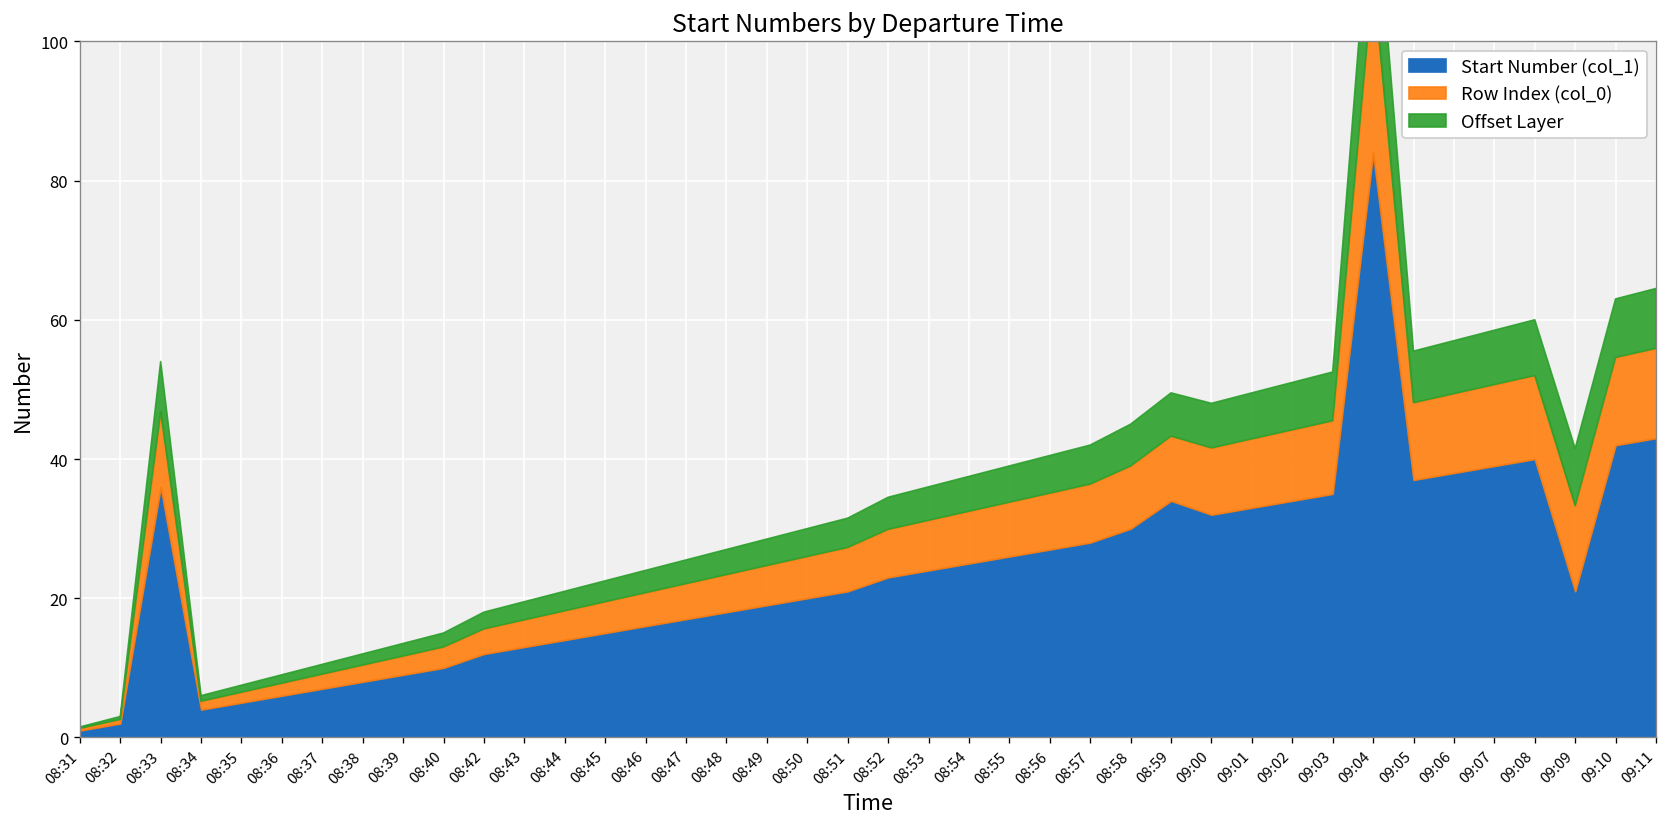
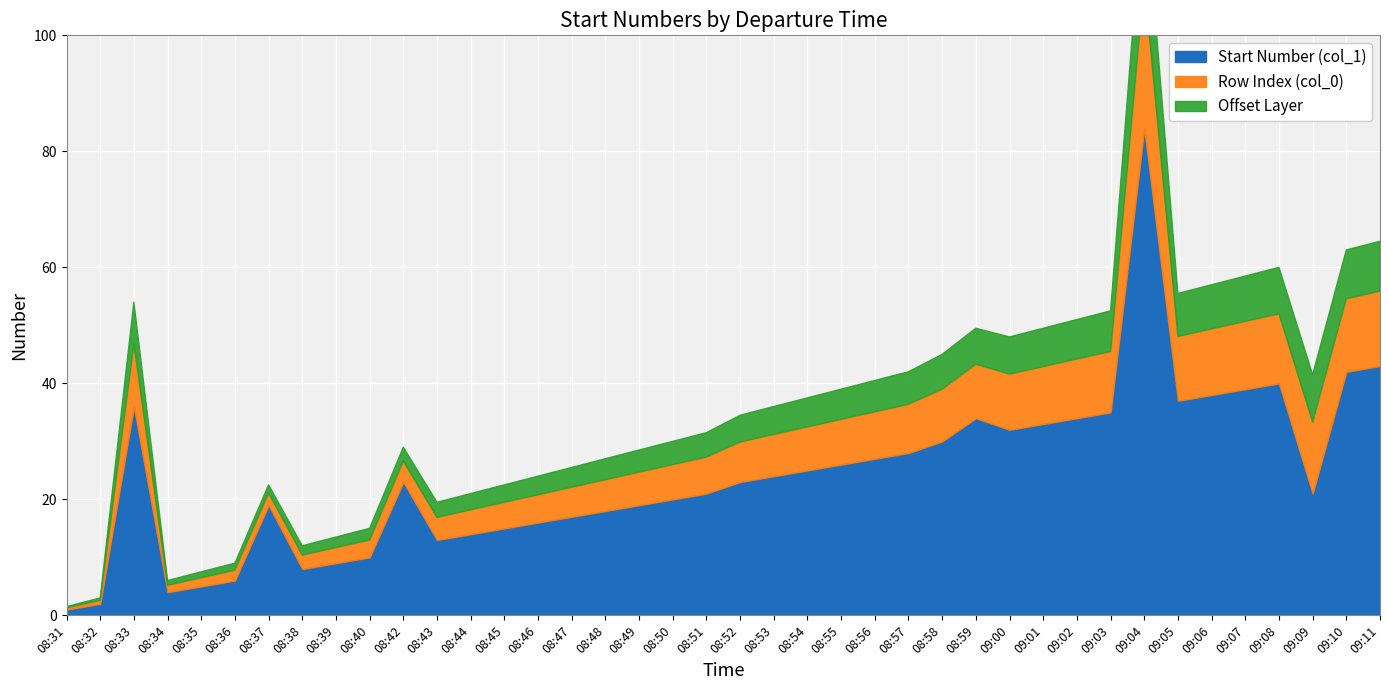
  {
    "Start Number (col_1)": {
      "08:32": 2,
      "08:33": 36,
      "08:34": 4,
      "08:35": 5,
      "08:36": 6,
-     "08:37": 7,
+     "08:37": 19,
      "08:38": 8,
      "08:39": 9,
      "08:40": 10,
-     "08:42": 12,
+     "08:42": 23,
      "08:43": 13,
      "08:44": 14,
      "08:45": 15,
      "08:46": 16,
      "08:47": 17,
      "08:48": 18,
      "08:49": 19,
      "08:50": 20,
      "08:51": 21,
      "08:52": 23,
      "08:53": 24,
      "08:54": 25,
      "08:55": 26,
      "08:56": 27,
      "08:57": 28,
      "08:58": 30,
      "08:59": 34,
      "09:00": 32,
      "09:01": 33,
      "09:02": 34,
      "09:03": 35,
      "09:04": 84,
      "09:05": 37,
      "09:06": 38,
      "09:07": 39,
      "09:08": 40,
      "09:09": 21,
      "09:10": 42,
      "09:11": 43
    },
    "Row Index (col_0)": {
      "08:33": 11,
      "08:34": 1,
      "08:35": 2,
      "08:36": 2,
      "08:37": 2,
      "08:38": 2,
      "08:39": 3,
      "08:40": 3,
      "08:42": 4,
      "08:43": 4,
      "08:44": 4,
      "08:45": 5,
      "08:46": 5,
      "08:47": 5,
      "08:48": 5,
      "08:49": 6,
      "08:50": 6,
      "08:51": 6,
      "08:52": 7,
      "08:53": 7,
      "08:54": 8,
      "08:55": 8,
      "08:56": 8,
      "08:57": 8,
      "08:58": 9,
      "08:59": 9,
      "09:00": 10,
      "09:01": 10,
      "09:02": 10,
      "09:03": 11,
      "09:05": 11,
      "09:06": 11,
      "09:07": 12,
      "09:08": 12,
      "09:09": 12,
      "09:10": 13,
      "09:11": 13
    },
    "Offset Layer": {
      "08:33": 7,
      "08:34": 1,
      "08:35": 1,
      "08:36": 1,
      "08:37": 1,
      "08:38": 2,
      "08:39": 2,
      "08:40": 2,
      "08:42": 2,
      "08:43": 3,
      "08:44": 3,
      "08:45": 3,
      "08:46": 3,
      "08:47": 3,
      "08:48": 4,
      "08:49": 4,
      "08:50": 4,
      "08:51": 4,
      "08:52": 5,
      "08:53": 5,
      "08:54": 5,
      "08:55": 5,
      "08:56": 5,
      "08:57": 6,
      "08:58": 6,
      "08:59": 6,
      "09:00": 6,
      "09:01": 7,
      "09:02": 7,
      "09:03": 7,
      "09:05": 7,
      "09:06": 8,
      "09:07": 8,
      "09:08": 8,
      "09:09": 8,
      "09:10": 8,
      "09:11": 9
    }
  }
